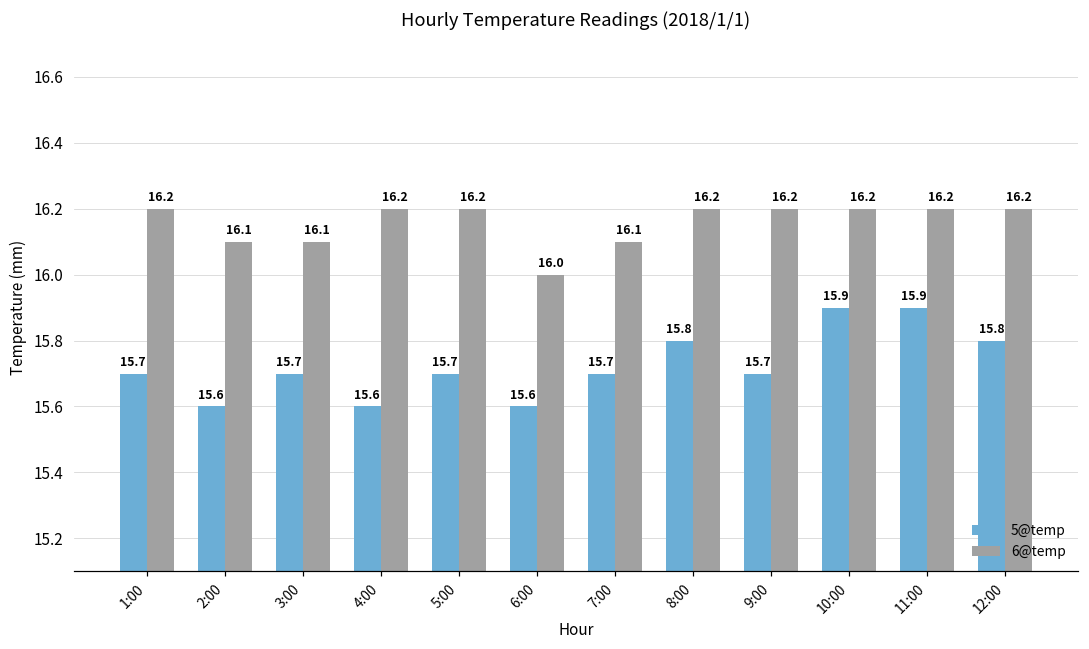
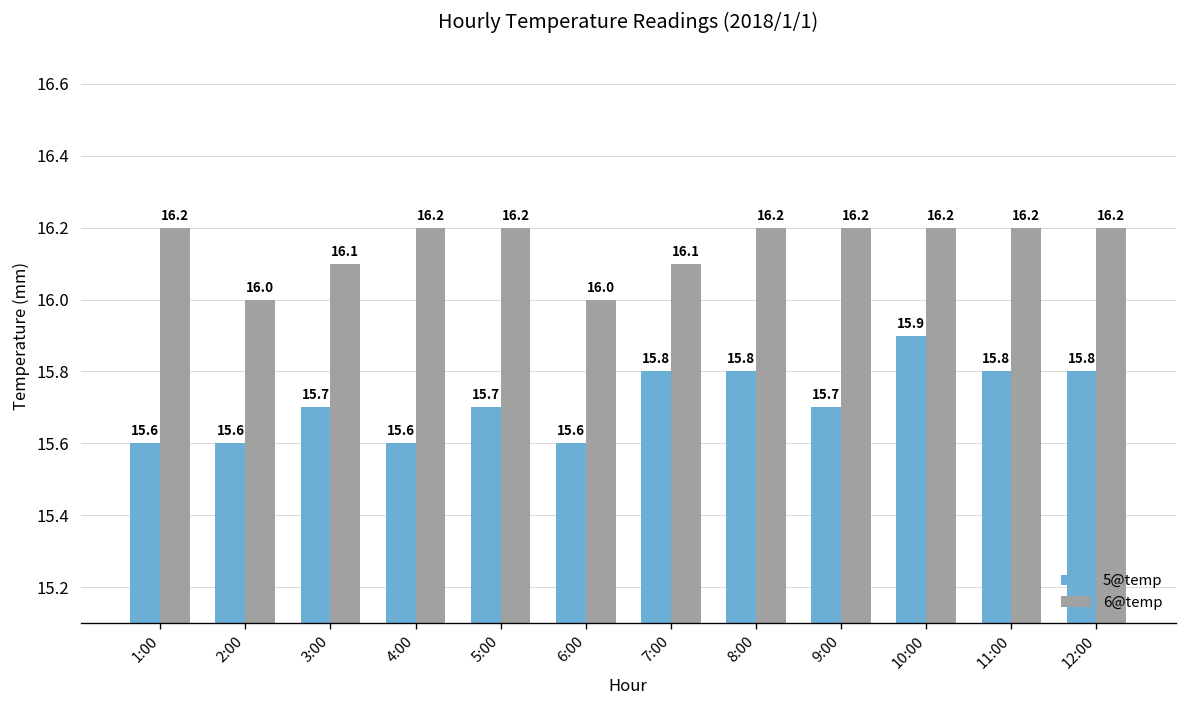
  {
    "5@temp": {
-     "1:00": 15.7,
+     "1:00": 15.6,
      "2:00": 15.6,
      "3:00": 15.7,
      "4:00": 15.6,
      "5:00": 15.7,
      "6:00": 15.6,
-     "7:00": 15.7,
+     "7:00": 15.8,
      "8:00": 15.8,
      "9:00": 15.7,
      "10:00": 15.9,
-     "11:00": 15.9,
+     "11:00": 15.8,
      "12:00": 15.8
    },
    "6@temp": {
      "1:00": 16.2,
-     "2:00": 16.1,
+     "2:00": 16.0,
      "3:00": 16.1,
      "4:00": 16.2,
      "5:00": 16.2,
      "6:00": 16.0,
      "7:00": 16.1,
      "8:00": 16.2,
      "9:00": 16.2,
      "10:00": 16.2,
      "11:00": 16.2,
      "12:00": 16.2
    }
  }
